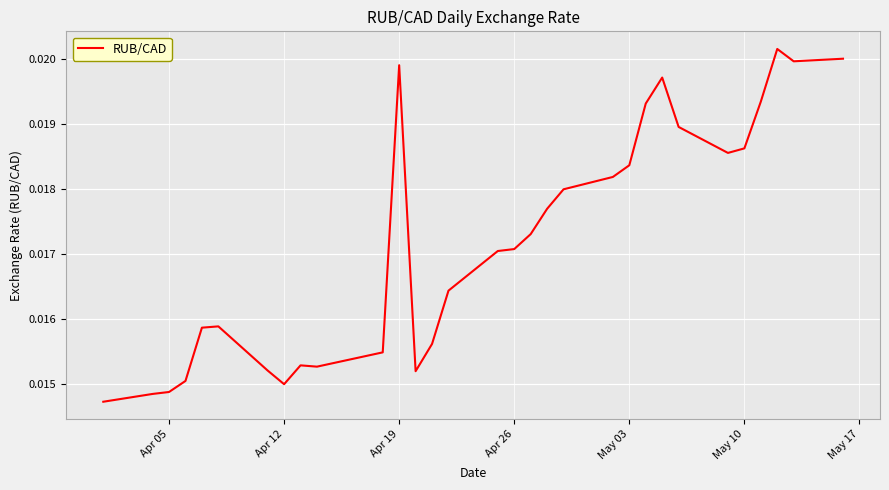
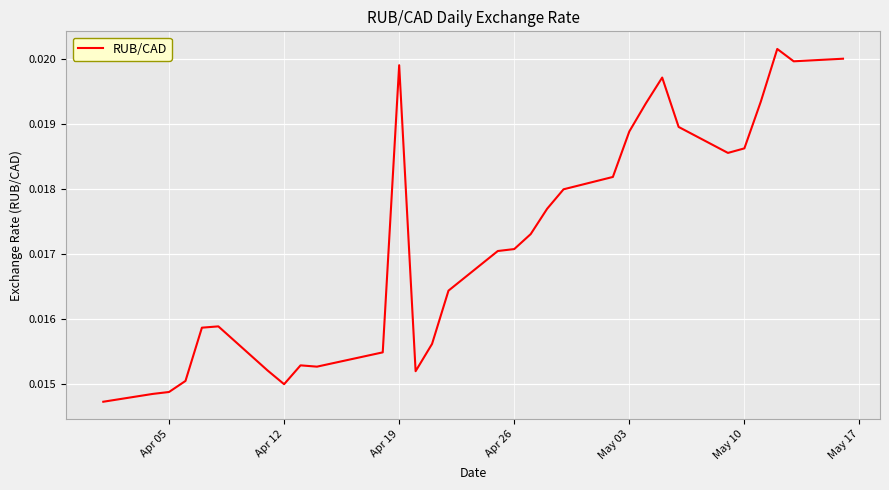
  {
    "Apr 05": 0.0149,
    "Apr 12": 0.0150,
    "Apr 19": 0.0199,
    "Apr 26": 0.0171,
-   "May 03": 0.0184,
+   "May 03": 0.0189,
    "May 10": 0.0186
  }
